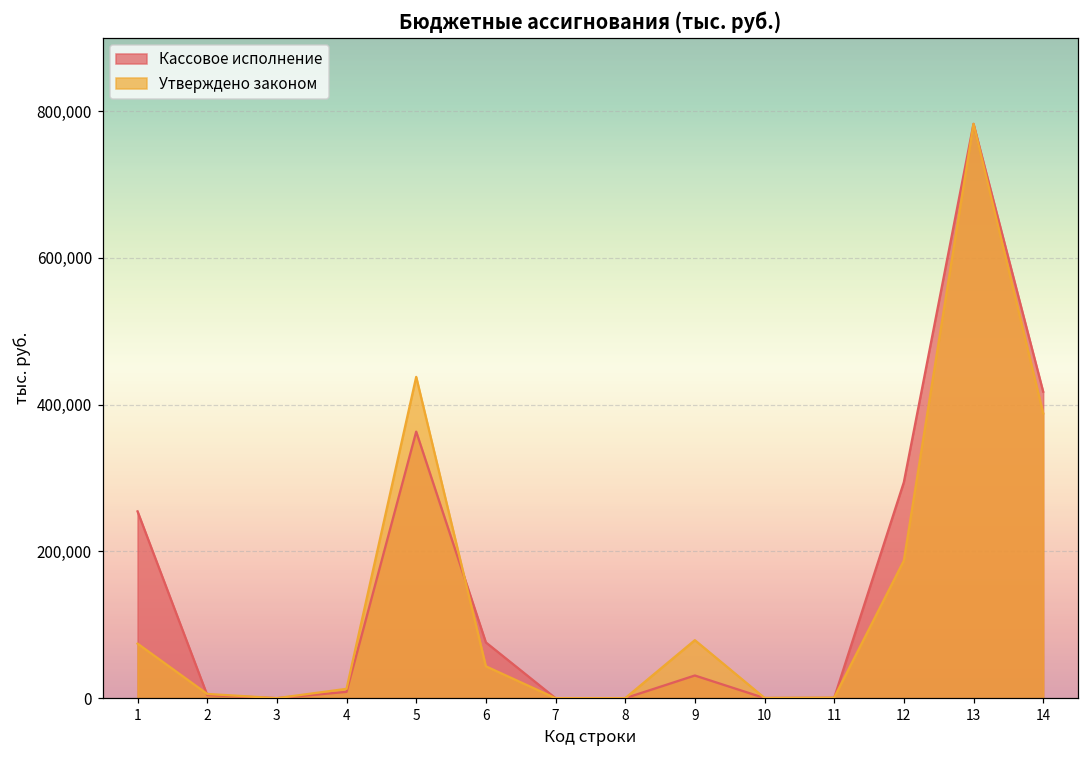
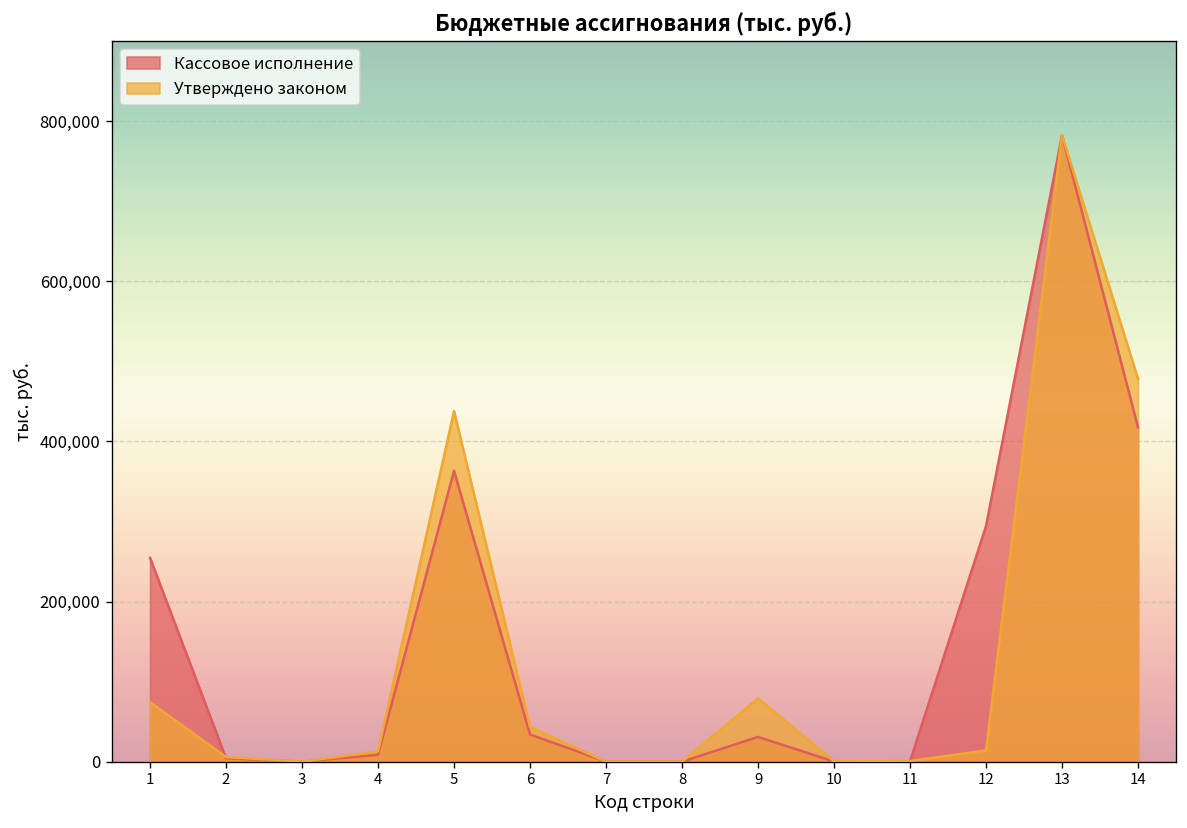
  {
    "Кассовое исполнение": {
      "1": "250,000",
      "4": "10,000",
      "5": "360,000",
-     "6": "80,000",
+     "6": "30,000",
      "9": "30,000",
      "12": "290,000",
      "14": "420,000"
    },
    "Утверждено законом": {
      "1": "70,000",
      "4": "10,000",
      "5": "440,000",
      "6": "40,000",
      "9": "80,000",
-     "12": "190,000",
-     "14": "390,000"
+     "12": "10,000",
+     "14": "480,000"
    }
  }
